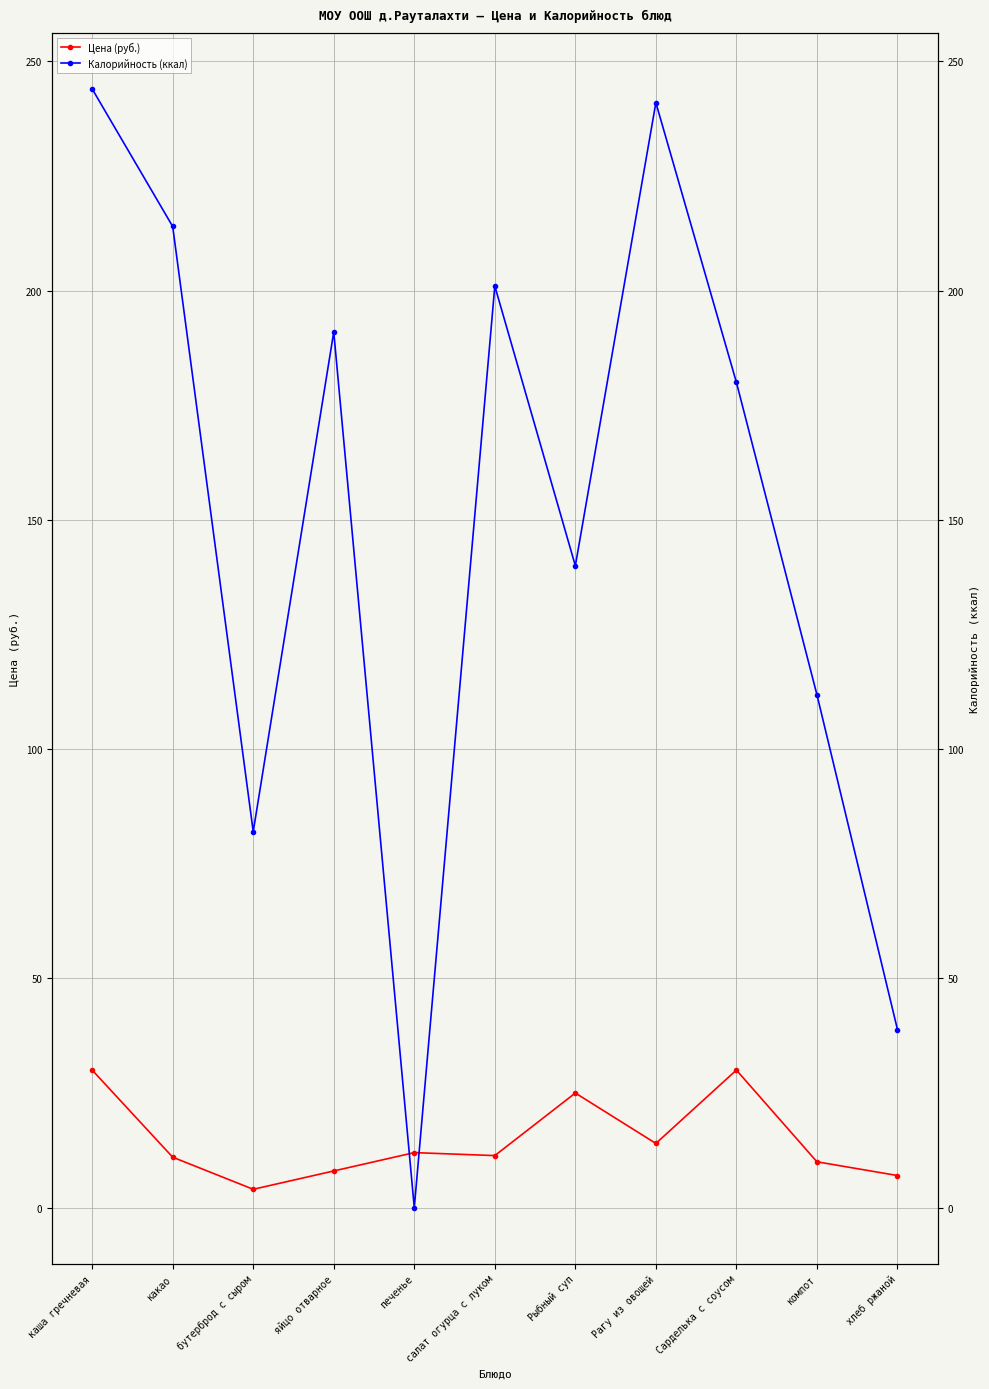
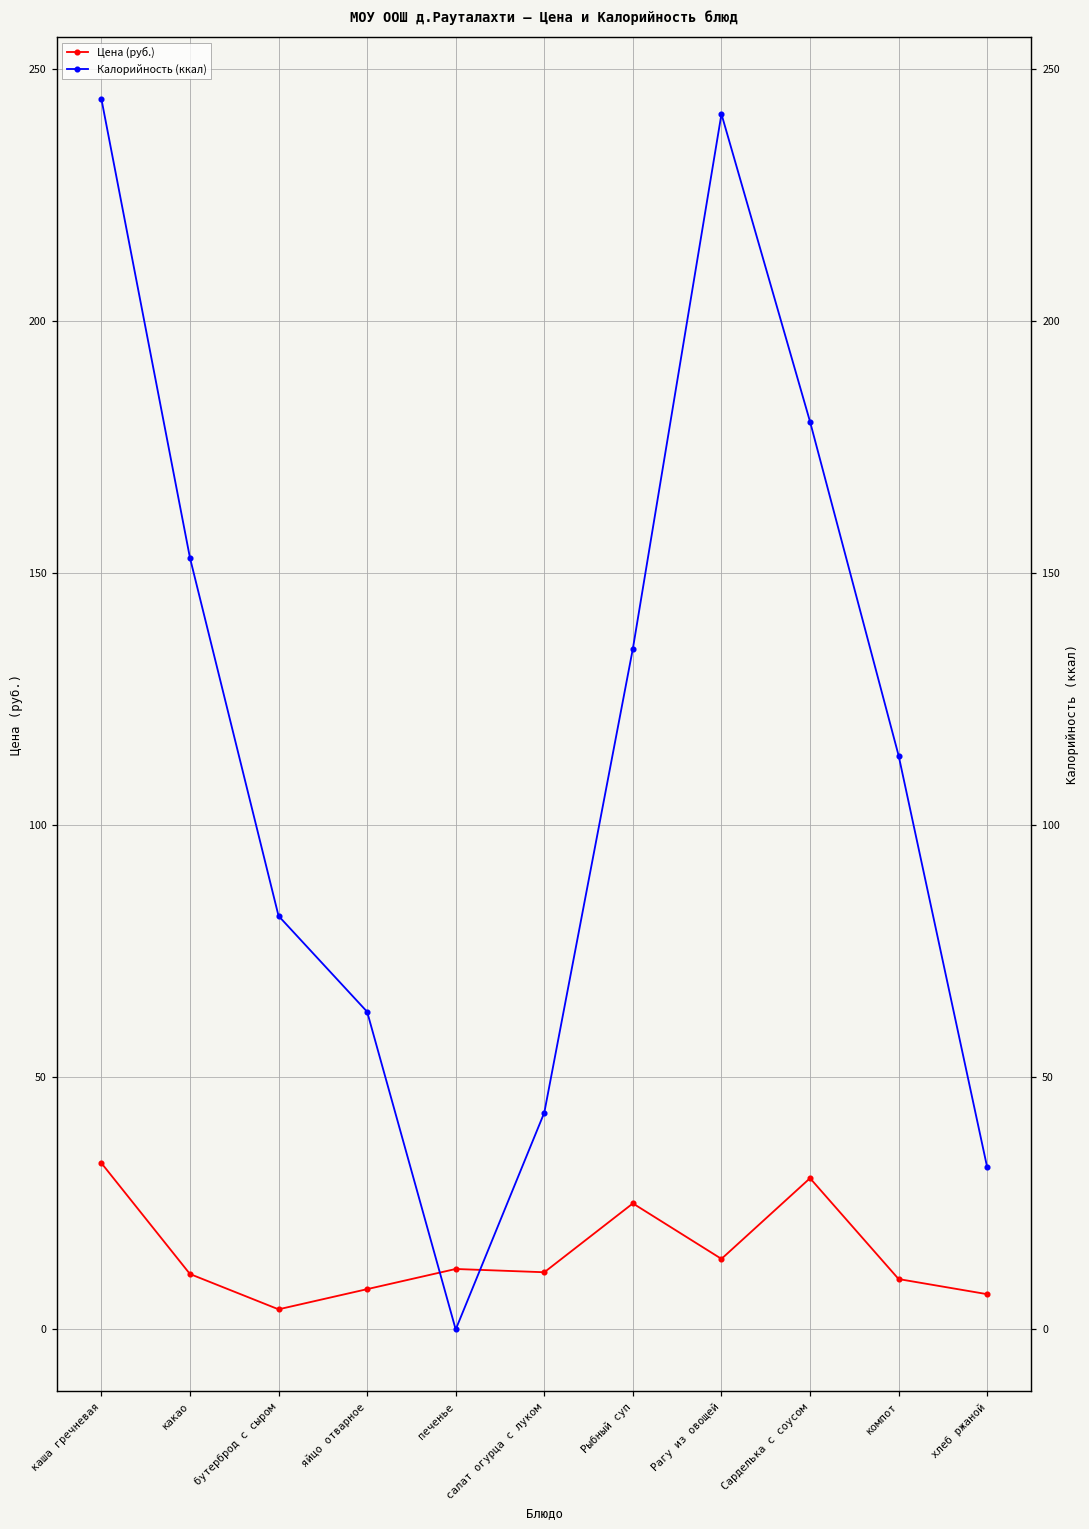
  {
    "Цена (руб.)": {
-     "каша гречневая": 30,
+     "каша гречневая": 33,
      "какао": 11,
      "бутерброд с сыром": 4,
      "яйцо отварное": 8,
      "печенье": 12,
      "салат огурца с луком": 11,
      "Рыбный суп": 25,
      "Рагу из овощей": 14,
      "Сарделька с соусом": 30,
      "компот": 10,
      "хлеб ржаной": 7
    },
    "Калорийность (ккал)": {
      "каша гречневая": 244,
-     "какао": 214,
+     "какао": 153,
      "бутерброд с сыром": 82,
-     "яйцо отварное": 191,
+     "яйцо отварное": 63,
      "печенье": 0,
-     "салат огурца с луком": 201,
-     "Рыбный суп": 140,
+     "салат огурца с луком": 43,
+     "Рыбный суп": 135,
      "Рагу из овощей": 241,
      "Сарделька с соусом": 180,
-     "компот": 112,
-     "хлеб ржаной": 39
+     "компот": 114,
+     "хлеб ржаной": 32
    }
  }
